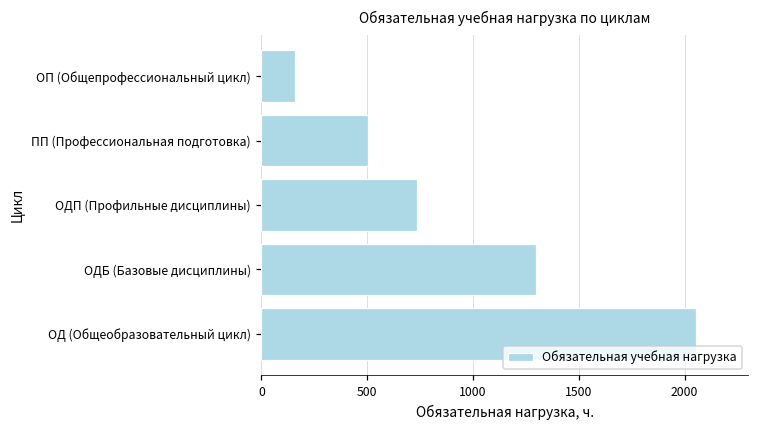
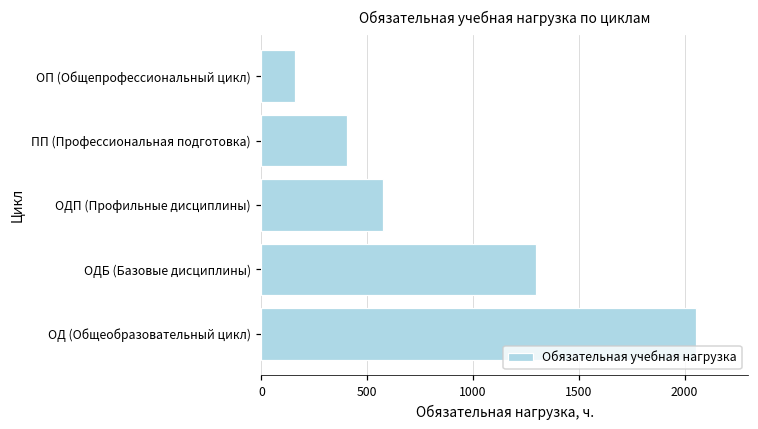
  {
    "ОП (Общепрофессиональный цикл)": 160,
-   "ПП (Профессиональная подготовка)": 510,
-   "ОДП (Профильные дисциплины)": 740,
+   "ПП (Профессиональная подготовка)": 410,
+   "ОДП (Профильные дисциплины)": 570,
    "ОДБ (Базовые дисциплины)": 1300,
    "ОД (Общеобразовательный цикл)": 2050
  }
